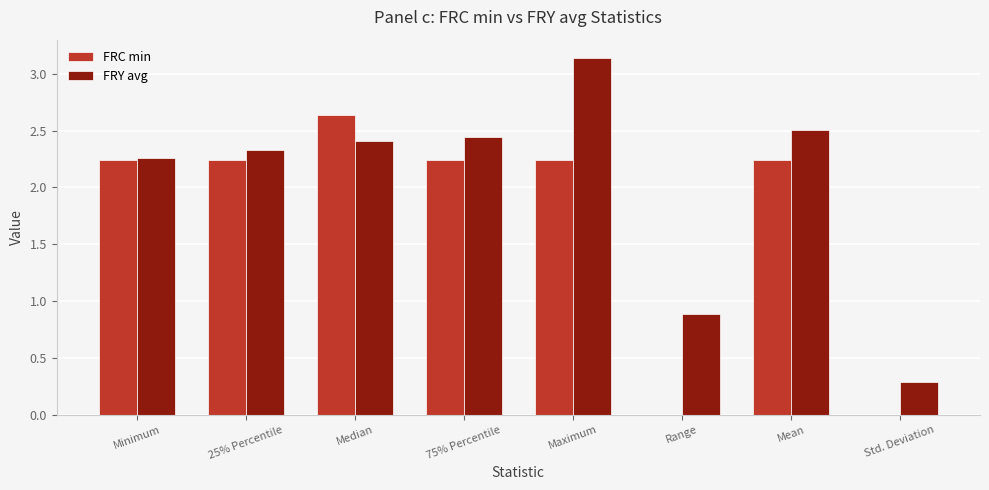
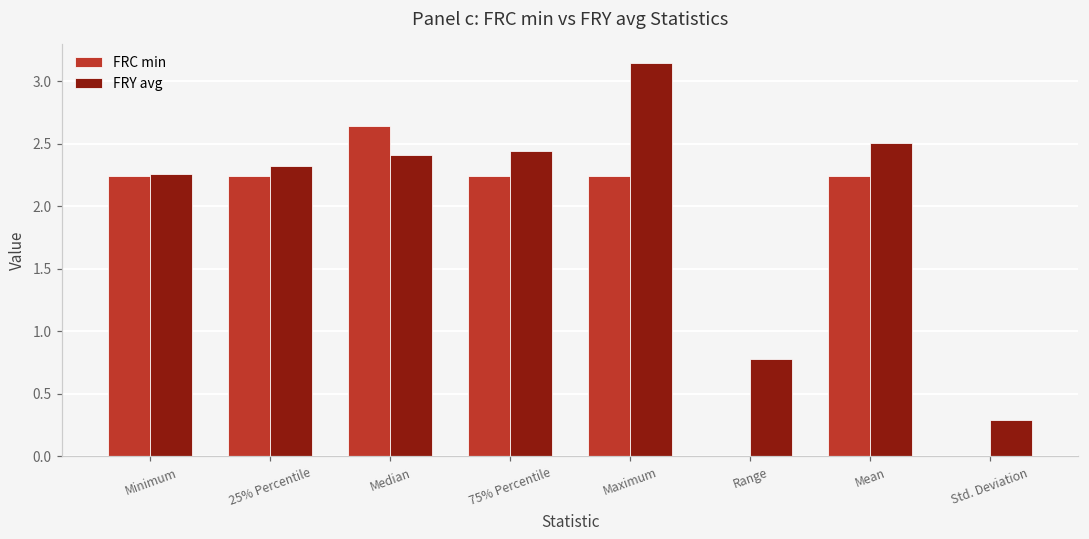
  {
    "FRC min": {
      "Minimum": 2.24,
      "25% Percentile": 2.24,
      "Median": 2.64,
      "75% Percentile": 2.24,
      "Maximum": 2.24,
      "Range": 0.00,
      "Mean": 2.24,
      "Std. Deviation": 0.00
    },
    "FRY avg": {
      "Minimum": 2.26,
      "25% Percentile": 2.33,
      "Median": 2.41,
      "75% Percentile": 2.44,
      "Maximum": 3.14,
-     "Range": 0.89,
+     "Range": 0.78,
      "Mean": 2.50,
      "Std. Deviation": 0.29
    }
  }
